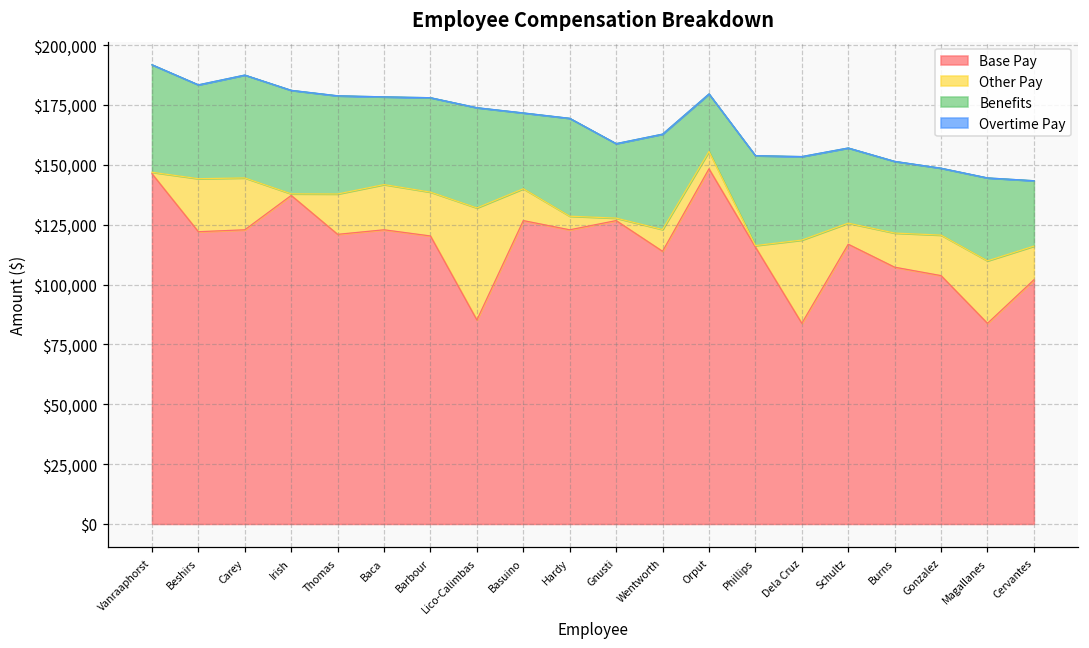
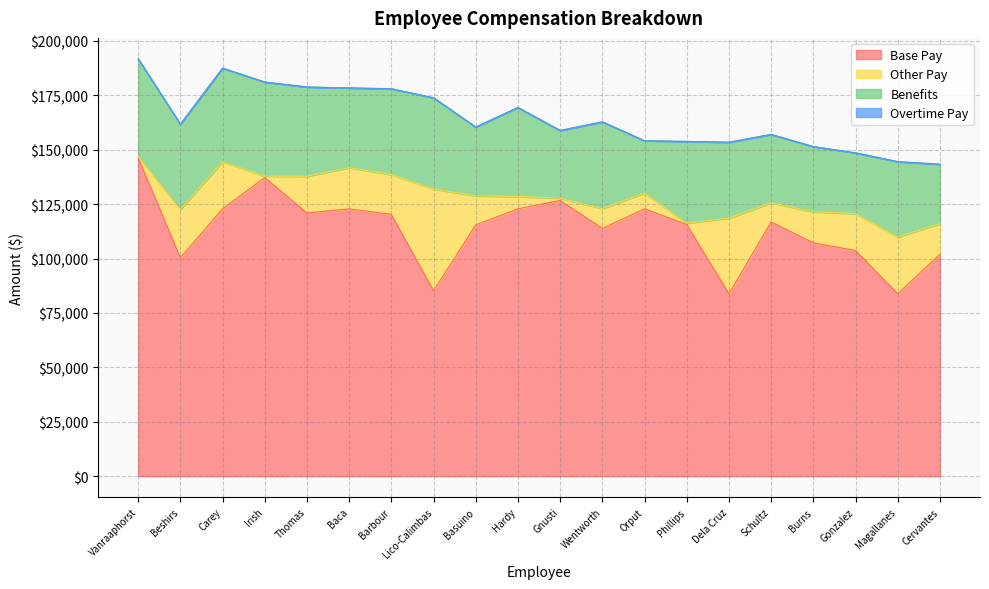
  {
    "Base Pay": {
-     "Beshirs": "$122,000",
+     "Beshirs": "$100,000",
      "Carey": "$123,000",
      "Thomas": "$121,000",
      "Baca": "$123,000",
      "Barbour": "$120,000",
      "Lico-Calimbas": "$85,000",
-     "Basuino": "$127,000",
+     "Basuino": "$115,000",
      "Hardy": "$123,000",
      "Wentworth": "$114,000",
-     "Orput": "$148,000",
+     "Orput": "$123,000",
      "Dela Cruz": "$84,000",
      "Schultz": "$117,000",
      "Burns": "$107,000",
      "Gonzalez": "$104,000",
      "Magallanes": "$84,000",
      "Cervantes": "$102,000"
    },
    "Other Pay": {
      "Beshirs": "$22,000",
      "Carey": "$22,000",
      "Thomas": "$17,000",
      "Baca": "$19,000",
      "Barbour": "$18,000",
      "Lico-Calimbas": "$47,000",
      "Basuino": "$13,000",
      "Hardy": "$6,000",
      "Wentworth": "$9,000",
      "Orput": "$7,000",
      "Dela Cruz": "$35,000",
      "Schultz": "$9,000",
      "Burns": "$14,000",
      "Gonzalez": "$17,000",
      "Magallanes": "$26,000",
      "Cervantes": "$14,000"
    }
  }
